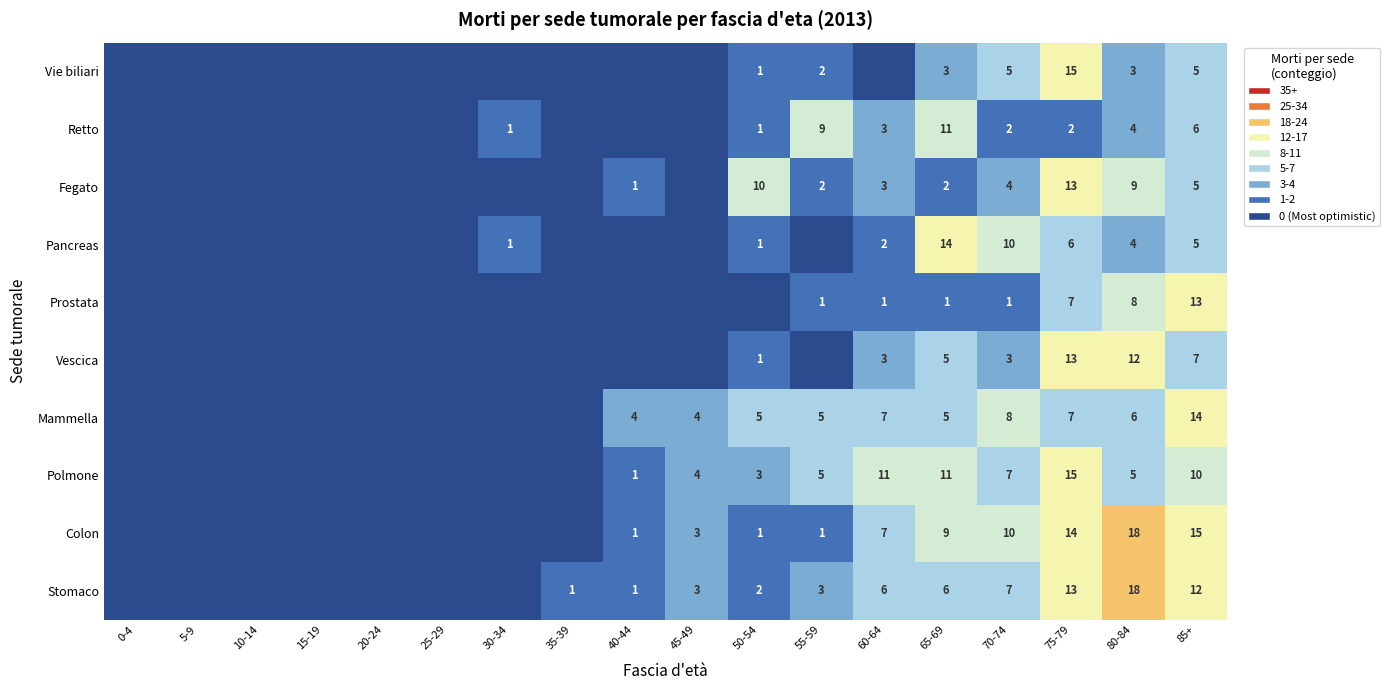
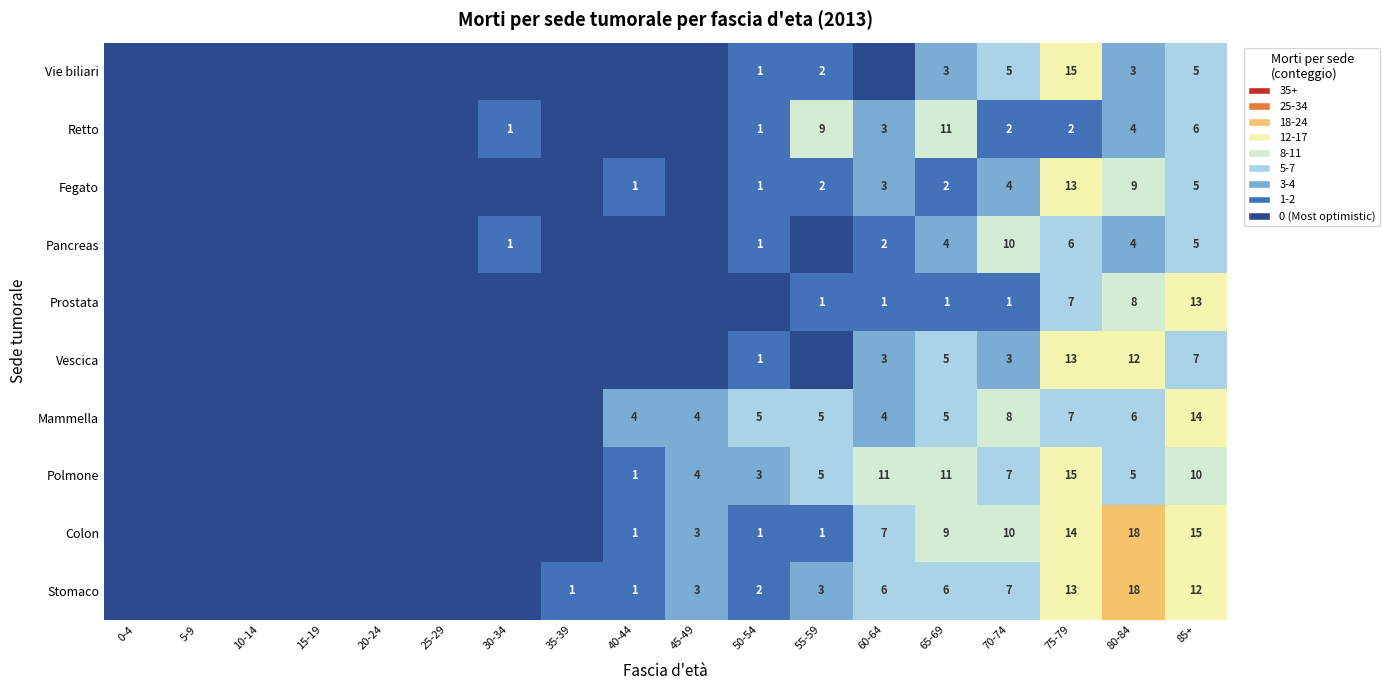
  {
    "Vie biliari": {
      "50-54": 1,
      "55-59": 2,
      "65-69": 3,
      "70-74": 5,
      "75-79": 15,
      "80-84": 3,
      "85+": 5
    },
    "Retto": {
      "30-34": 1,
      "50-54": 1,
      "55-59": 9,
      "60-64": 3,
      "65-69": 11,
      "70-74": 2,
      "75-79": 2,
      "80-84": 4,
      "85+": 6
    },
    "Fegato": {
      "40-44": 1,
-     "50-54": 10,
+     "50-54": 1,
      "55-59": 2,
      "60-64": 3,
      "65-69": 2,
      "70-74": 4,
      "75-79": 13,
      "80-84": 9,
      "85+": 5
    },
    "Pancreas": {
      "30-34": 1,
      "50-54": 1,
      "60-64": 2,
-     "65-69": 14,
+     "65-69": 4,
      "70-74": 10,
      "75-79": 6,
      "80-84": 4,
      "85+": 5
    },
    "Prostata": {
      "55-59": 1,
      "60-64": 1,
      "65-69": 1,
      "70-74": 1,
      "75-79": 7,
      "80-84": 8,
      "85+": 13
    },
    "Vescica": {
      "50-54": 1,
      "60-64": 3,
      "65-69": 5,
      "70-74": 3,
      "75-79": 13,
      "80-84": 12,
      "85+": 7
    },
    "Mammella": {
      "40-44": 4,
      "45-49": 4,
      "50-54": 5,
      "55-59": 5,
-     "60-64": 7,
+     "60-64": 4,
      "65-69": 5,
      "70-74": 8,
      "75-79": 7,
      "80-84": 6,
      "85+": 14
    },
    "Polmone": {
      "40-44": 1,
      "45-49": 4,
      "50-54": 3,
      "55-59": 5,
      "60-64": 11,
      "65-69": 11,
      "70-74": 7,
      "75-79": 15,
      "80-84": 5,
      "85+": 10
    },
    "Colon": {
      "40-44": 1,
      "45-49": 3,
      "50-54": 1,
      "55-59": 1,
      "60-64": 7,
      "65-69": 9,
      "70-74": 10,
      "75-79": 14,
      "80-84": 18,
      "85+": 15
    },
    "Stomaco": {
      "35-39": 1,
      "40-44": 1,
      "45-49": 3,
      "50-54": 2,
      "55-59": 3,
      "60-64": 6,
      "65-69": 6,
      "70-74": 7,
      "75-79": 13,
      "80-84": 18,
      "85+": 12
    }
  }
